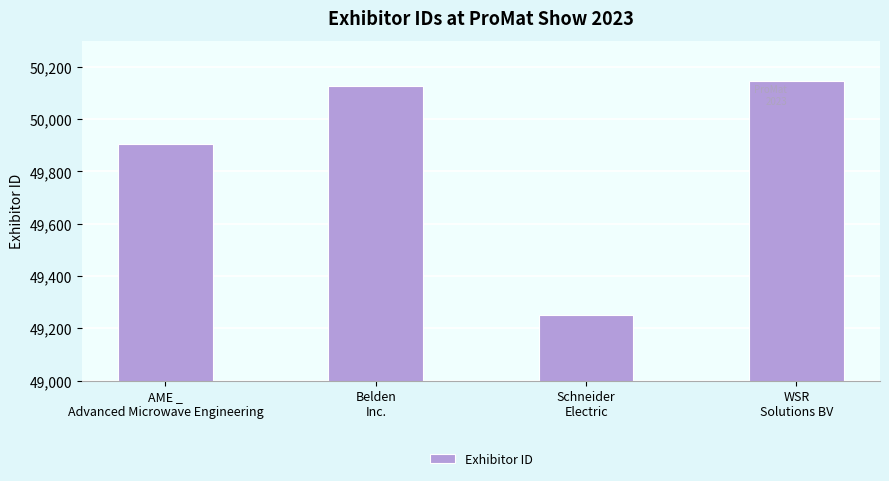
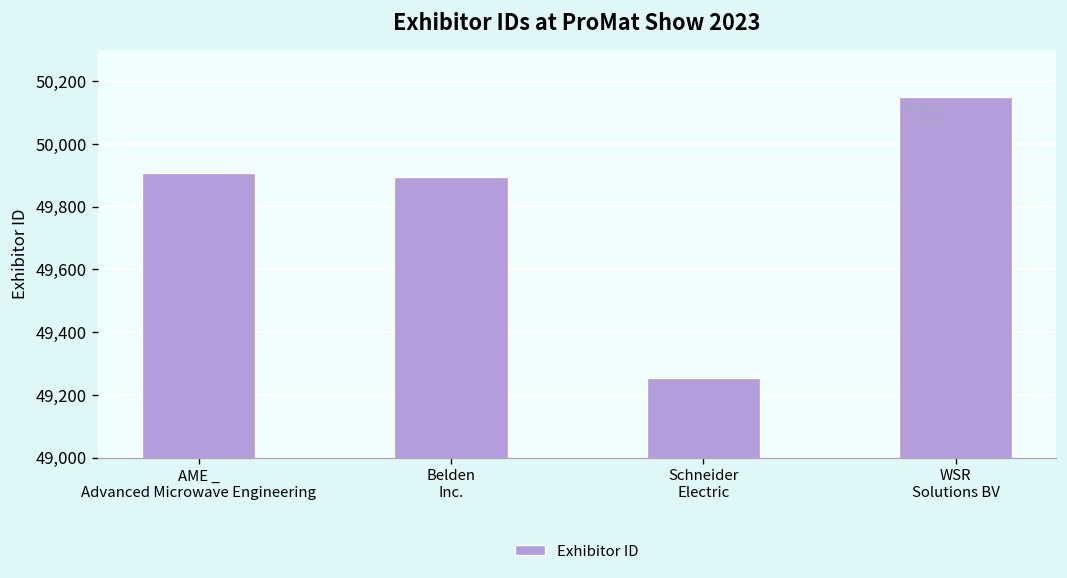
  {
    "AME _ Advanced Microwave Engineering": "49,910",
-   "Belden Inc.": "50,130",
+   "Belden Inc.": "49,890",
    "Schneider Electric": "49,250",
    "WSR Solutions BV": "50,150"
  }
